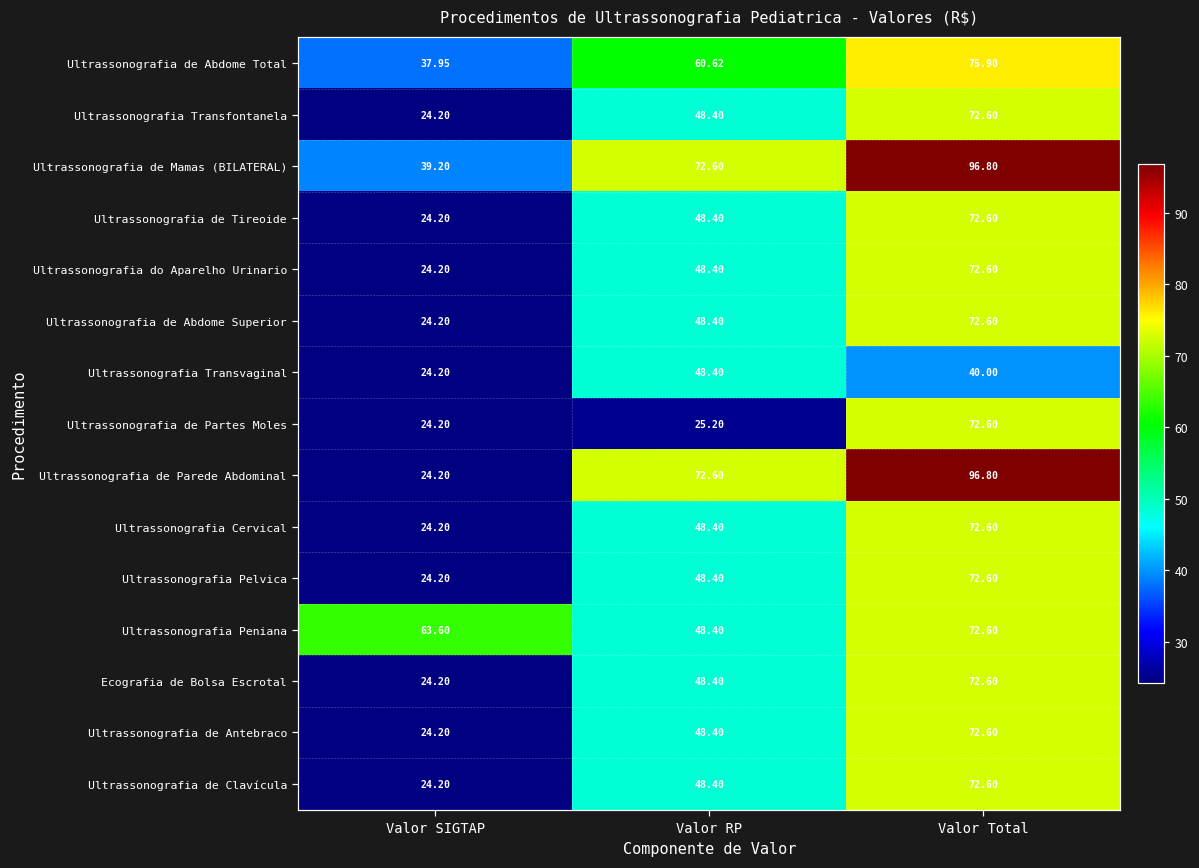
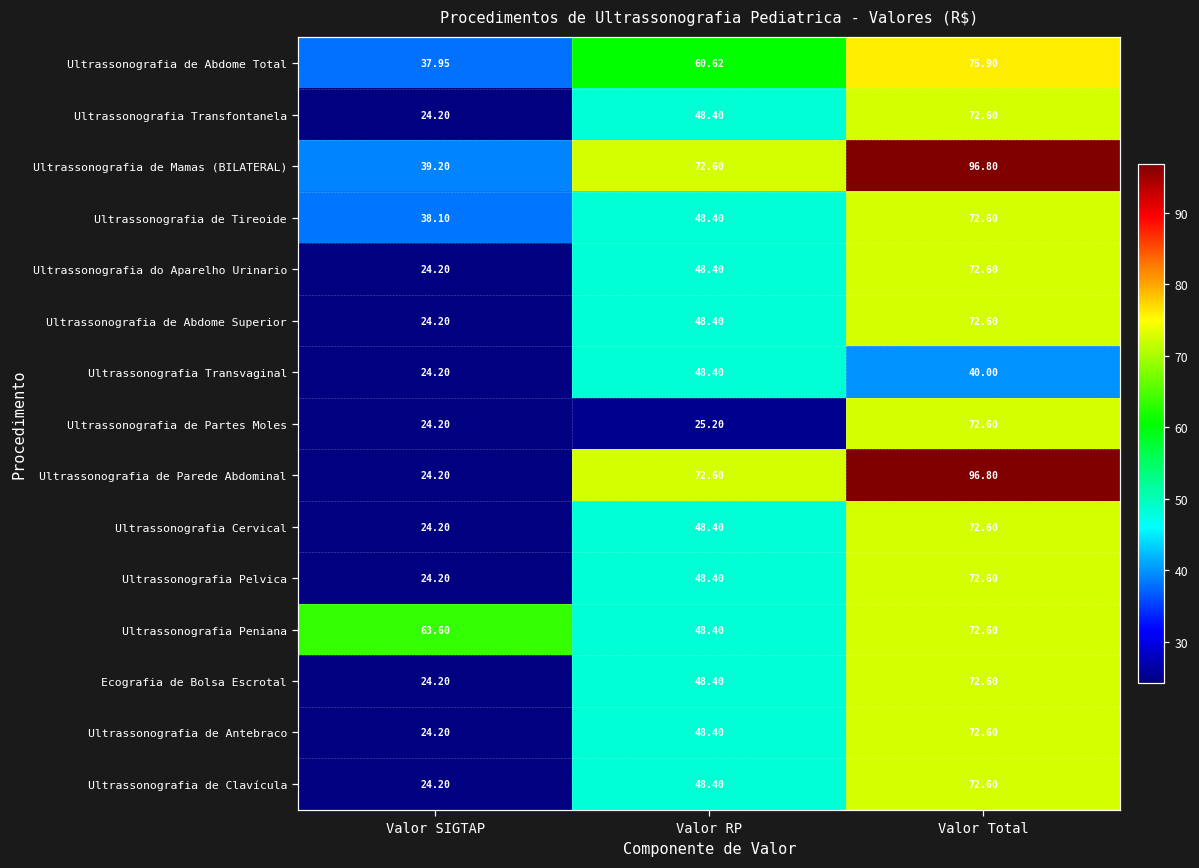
  {
    "Ultrassonografia de Abdome Total": {
      "Valor SIGTAP": 37.95,
      "Valor RP": 60.62,
      "Valor Total": 75.90
    },
    "Ultrassonografia Transfontanela": {
      "Valor SIGTAP": 24.20,
      "Valor RP": 48.40,
      "Valor Total": 72.60
    },
    "Ultrassonografia de Mamas (BILATERAL)": {
      "Valor SIGTAP": 39.20,
      "Valor RP": 72.60,
      "Valor Total": 96.80
    },
    "Ultrassonografia de Tireoide": {
-     "Valor SIGTAP": 24.20,
+     "Valor SIGTAP": 38.10,
      "Valor RP": 48.40,
      "Valor Total": 72.60
    },
    "Ultrassonografia do Aparelho Urinario": {
      "Valor SIGTAP": 24.20,
      "Valor RP": 48.40,
      "Valor Total": 72.60
    },
    "Ultrassonografia de Abdome Superior": {
      "Valor SIGTAP": 24.20,
      "Valor RP": 48.40,
      "Valor Total": 72.60
    },
    "Ultrassonografia Transvaginal": {
      "Valor SIGTAP": 24.20,
      "Valor RP": 48.40,
      "Valor Total": 40.00
    },
    "Ultrassonografia de Partes Moles": {
      "Valor SIGTAP": 24.20,
      "Valor RP": 25.20,
      "Valor Total": 72.60
    },
    "Ultrassonografia de Parede Abdominal": {
      "Valor SIGTAP": 24.20,
      "Valor RP": 72.60,
      "Valor Total": 96.80
    },
    "Ultrassonografia Cervical": {
      "Valor SIGTAP": 24.20,
      "Valor RP": 48.40,
      "Valor Total": 72.60
    },
    "Ultrassonografia Pelvica": {
      "Valor SIGTAP": 24.20,
      "Valor RP": 48.40,
      "Valor Total": 72.60
    },
    "Ultrassonografia Peniana": {
      "Valor SIGTAP": 63.60,
      "Valor RP": 48.40,
      "Valor Total": 72.60
    },
    "Ecografia de Bolsa Escrotal": {
      "Valor SIGTAP": 24.20,
      "Valor RP": 48.40,
      "Valor Total": 72.60
    },
    "Ultrassonografia de Antebraco": {
      "Valor SIGTAP": 24.20,
      "Valor RP": 48.40,
      "Valor Total": 72.60
    },
    "Ultrassonografia de Clavícula": {
      "Valor SIGTAP": 24.20,
      "Valor RP": 48.40,
      "Valor Total": 72.60
    }
  }
